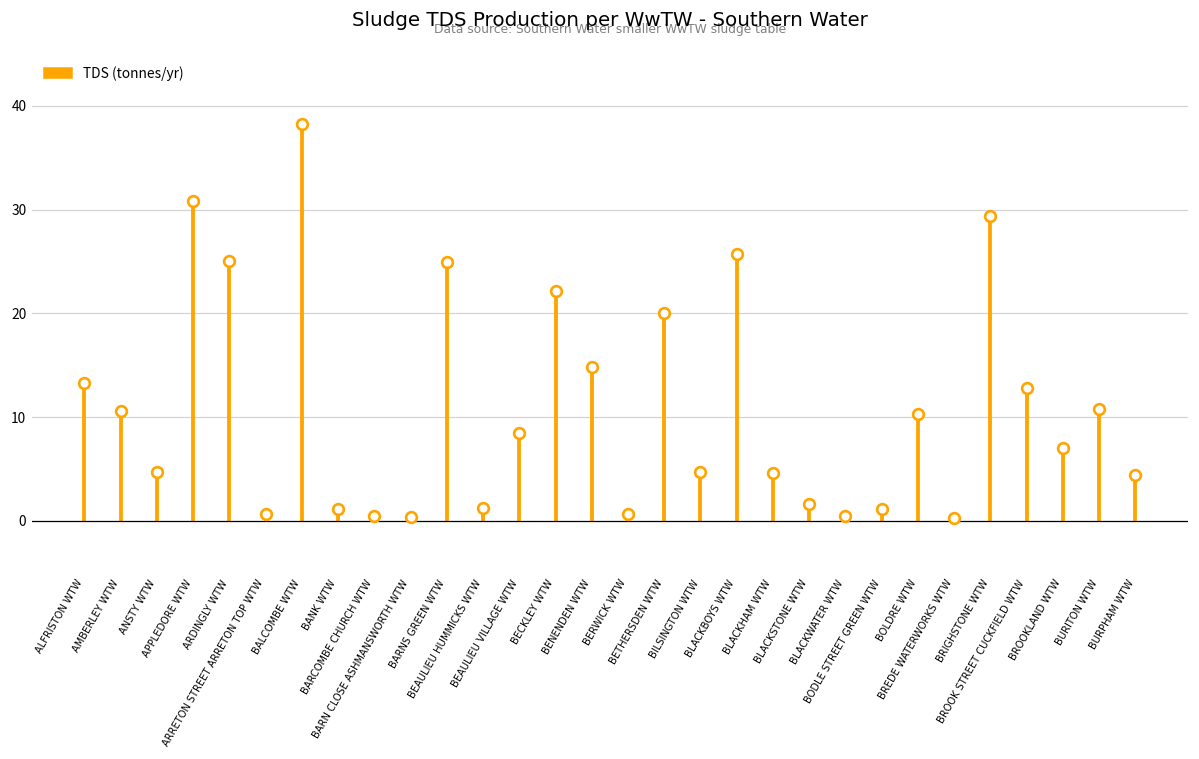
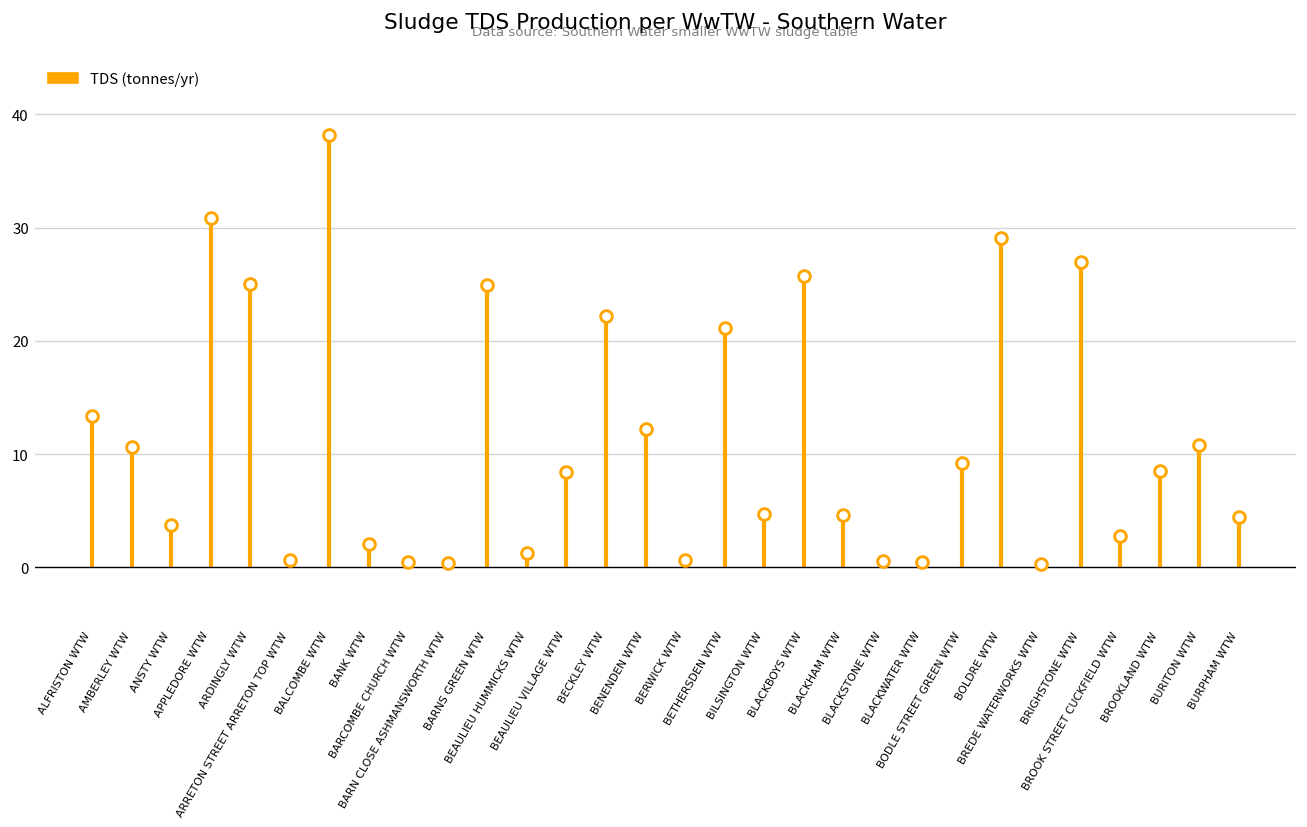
  {
-   "ANSTY WTW": 5,
-   "BANK WTW": 1,
-   "BENENDEN WTW": 15,
-   "BETHERSDEN WTW": 20,
-   "BLACKSTONE WTW": 2,
-   "BODLE STREET GREEN WTW": 1,
-   "BOLDRE WTW": 10,
-   "BRIGHSTONE WTW": 29,
-   "BROOK STREET CUCKFIELD WTW": 13,
-   "BROOKLAND WTW": 7
+   "ANSTY WTW": 4,
+   "BANK WTW": 2,
+   "BENENDEN WTW": 12,
+   "BETHERSDEN WTW": 21,
+   "BLACKSTONE WTW": 1,
+   "BODLE STREET GREEN WTW": 9,
+   "BOLDRE WTW": 29,
+   "BRIGHSTONE WTW": 27,
+   "BROOK STREET CUCKFIELD WTW": 3,
+   "BROOKLAND WTW": 9
  }
